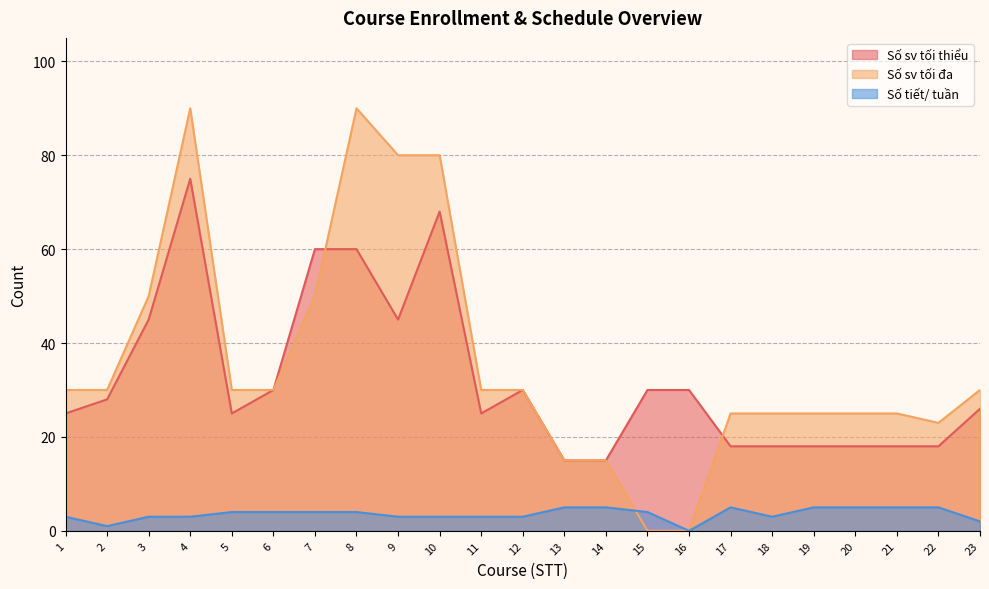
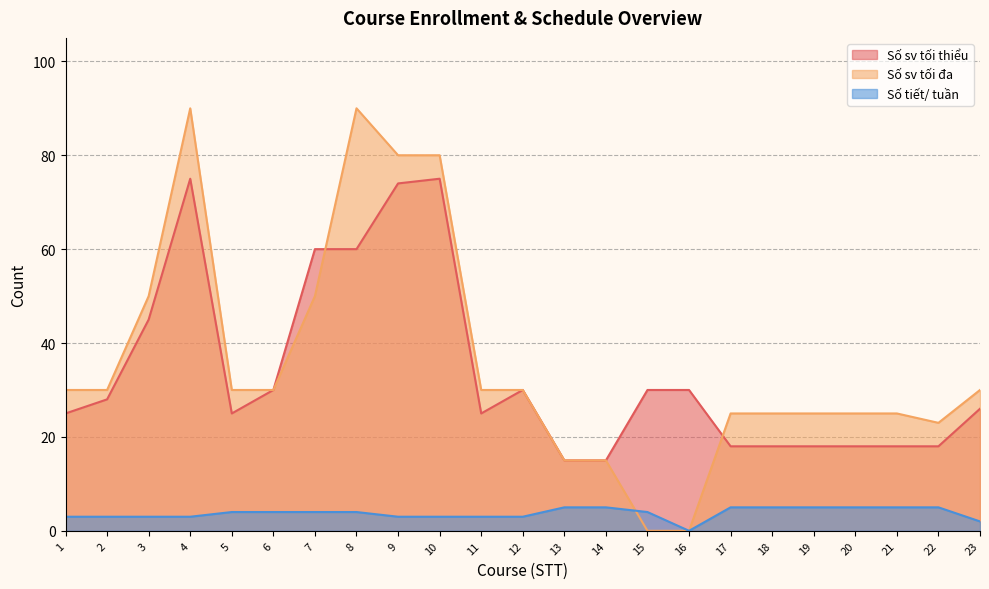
  {
    "Số sv tối thiểu": {
      "1": 25,
      "2": 28,
      "3": 45,
      "4": 75,
      "5": 25,
      "7": 60,
      "8": 60,
-     "9": 45,
-     "10": 68,
+     "9": 74,
+     "10": 75,
      "11": 25,
      "15": 30,
      "16": 30,
      "17": 18,
      "18": 18,
      "19": 18,
      "20": 18,
      "21": 18,
      "22": 18,
      "23": 26
    },
    "Số sv tối đa": {
      "1": 30,
      "2": 30,
      "3": 50,
      "4": 90,
      "5": 30,
      "7": 50,
      "8": 90,
      "9": 80,
      "10": 80,
      "11": 30,
      "15": 0,
      "17": 25,
      "18": 25,
      "19": 25,
      "20": 25,
      "21": 25,
      "22": 23,
      "23": 30
    },
    "Số tiết/ tuần": {
      "1": 3,
-     "2": 1,
+     "2": 3,
      "3": 3,
      "4": 3,
      "5": 4,
      "6": 4,
      "7": 4,
      "8": 4,
      "9": 3,
      "10": 3,
      "11": 3,
      "12": 3,
      "13": 5,
      "14": 5,
      "15": 4,
      "17": 5,
-     "18": 3,
+     "18": 5,
      "19": 5,
      "20": 5,
      "21": 5,
      "22": 5,
      "23": 2
    }
  }
